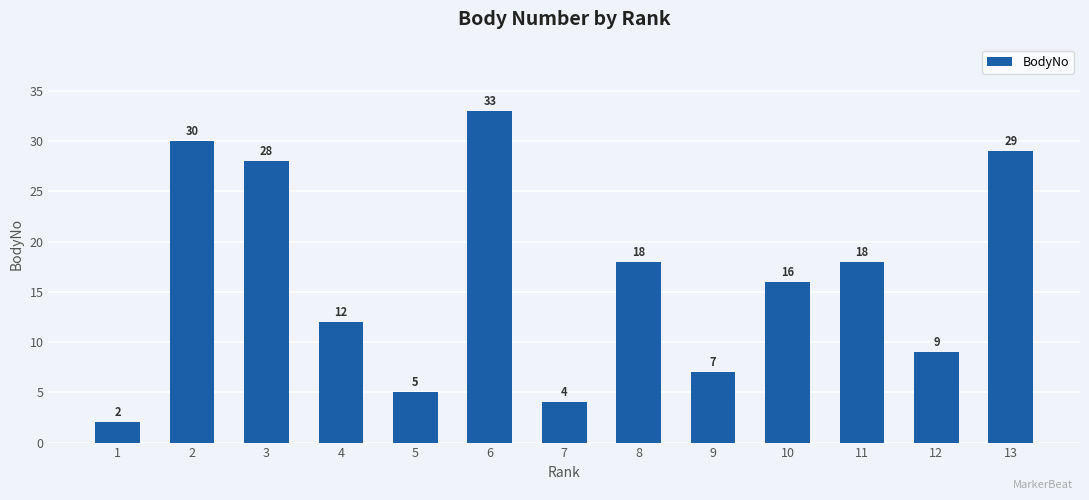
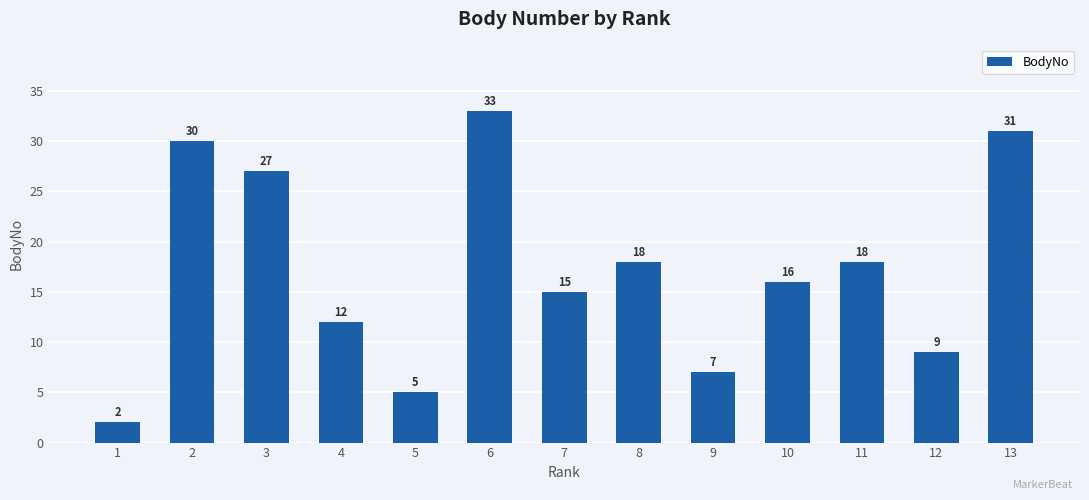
  {
    "1": 2,
    "2": 30,
-   "3": 28,
+   "3": 27,
    "4": 12,
    "5": 5,
    "6": 33,
-   "7": 4,
+   "7": 15,
    "8": 18,
    "9": 7,
    "10": 16,
    "11": 18,
    "12": 9,
-   "13": 29
+   "13": 31
  }
